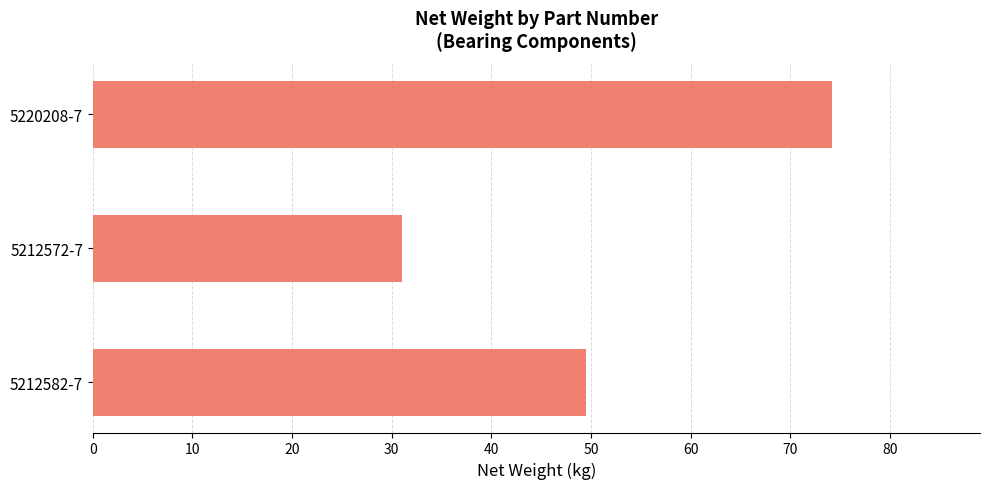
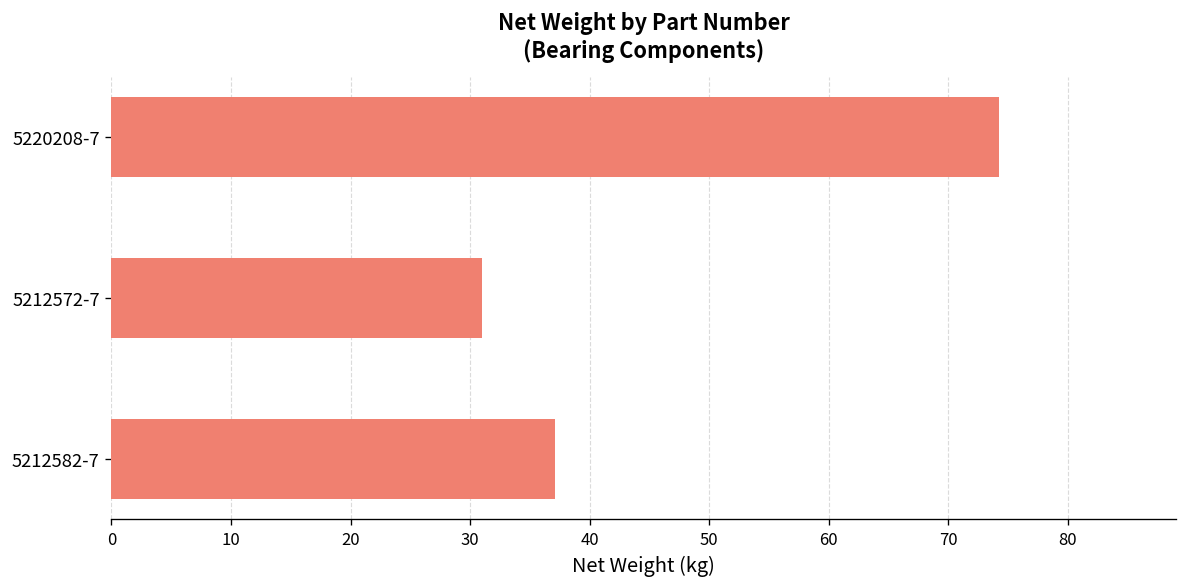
  {
    "5220208-7": 74,
    "5212572-7": 31,
-   "5212582-7": 50
+   "5212582-7": 37
  }
